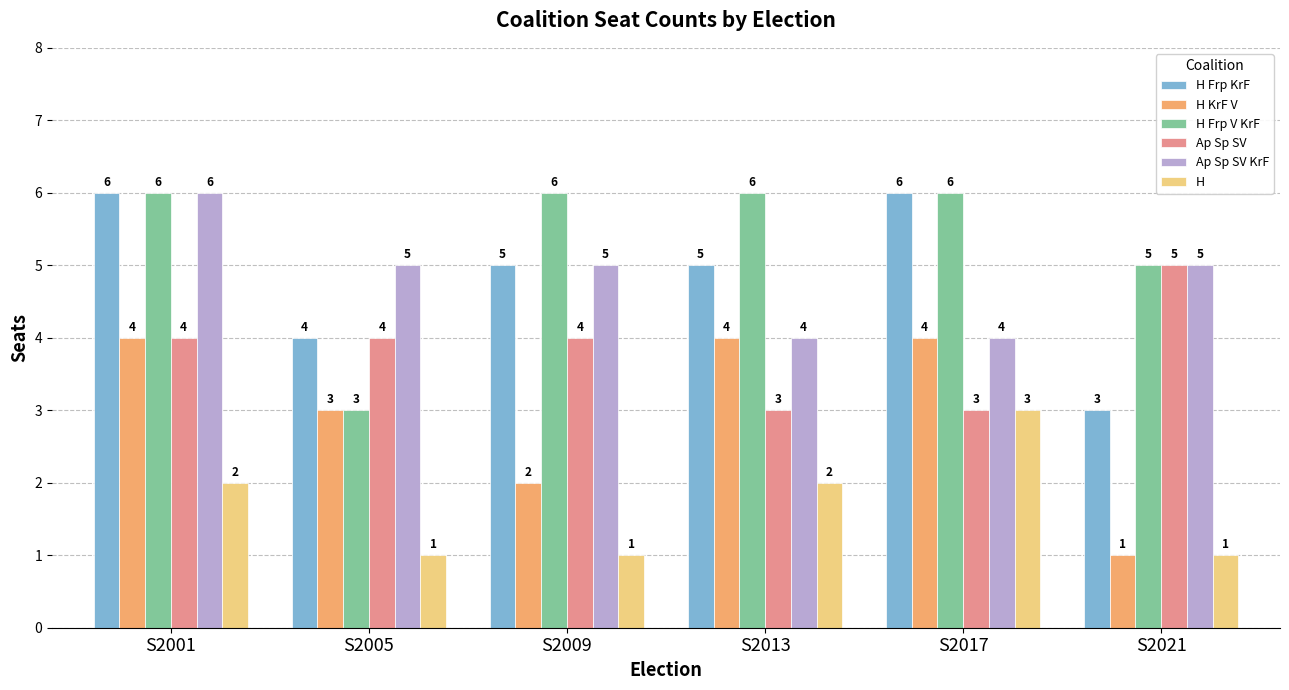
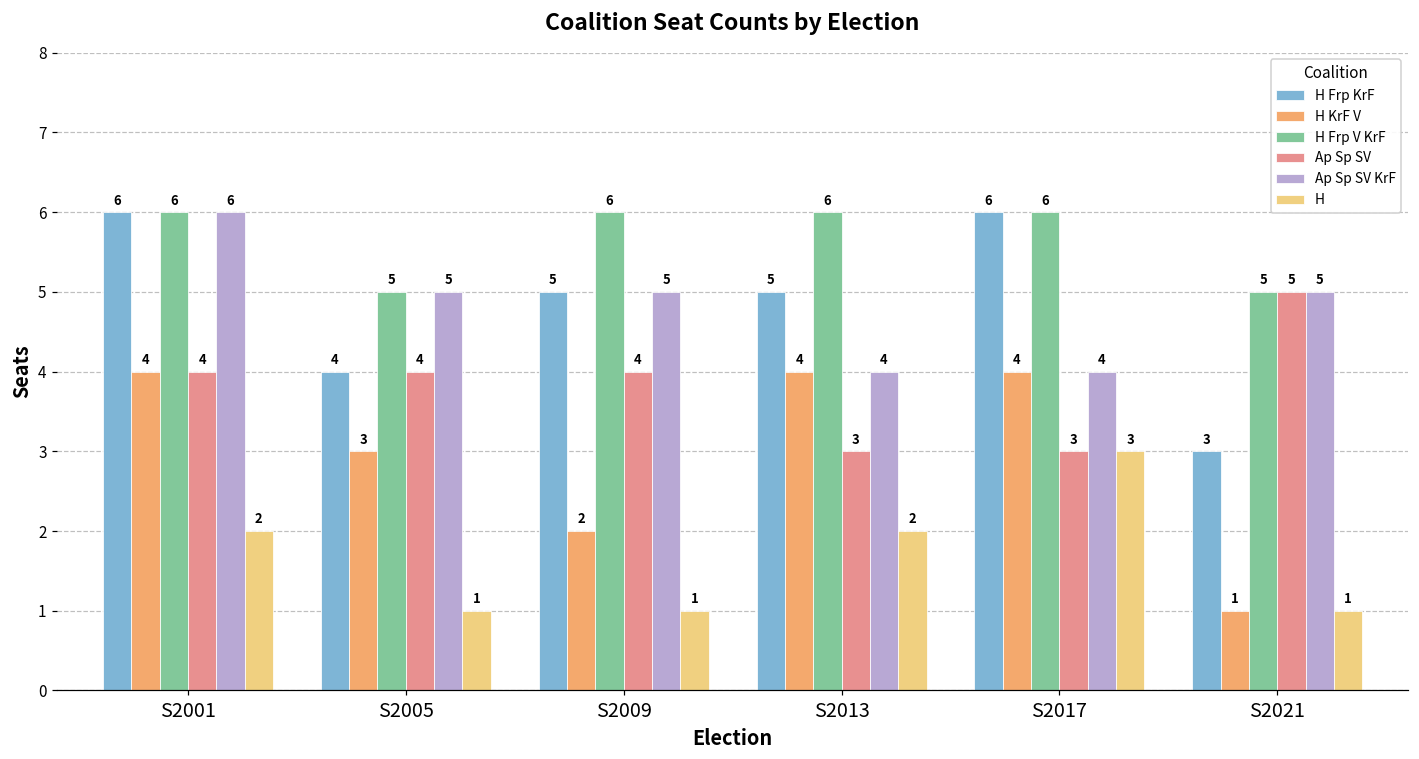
  {
    "H Frp V KrF": {
      "S2001": 6,
-     "S2005": 3,
+     "S2005": 5,
      "S2009": 6,
      "S2013": 6,
      "S2017": 6,
      "S2021": 5
    }
  }
